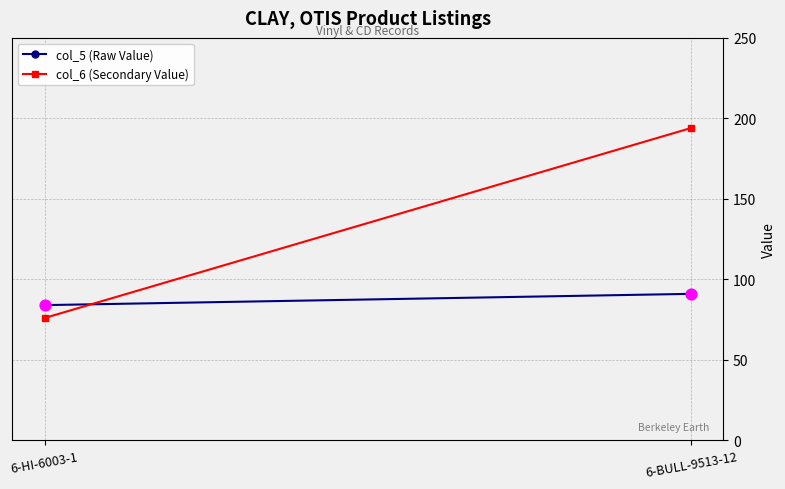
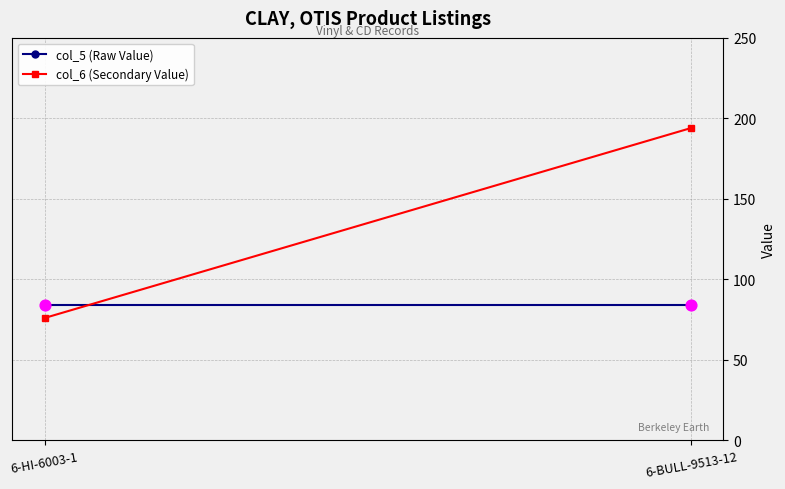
  {
    "col_5 (Raw Value)": {
      "6-HI-6003-1": 84,
-     "6-BULL-9513-12": 91
+     "6-BULL-9513-12": 84
    },
    "col_6 (Secondary Value)": {
      "6-HI-6003-1": 76,
      "6-BULL-9513-12": 194
    }
  }
